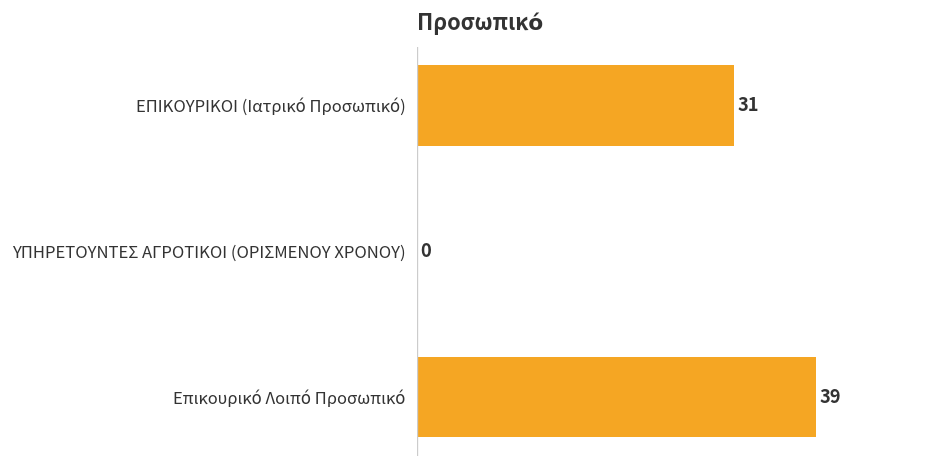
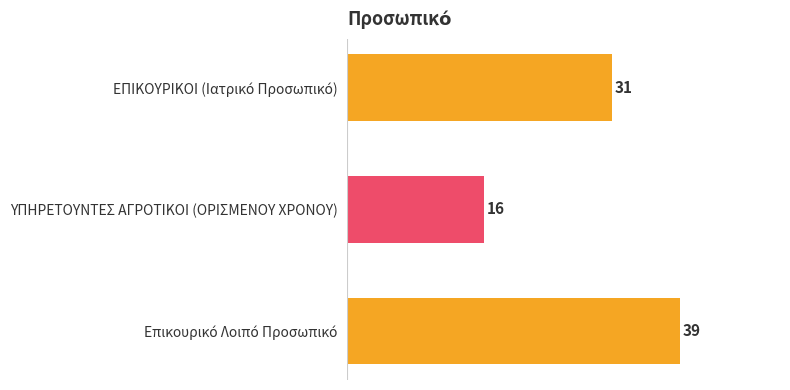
  {
    "ΕΠΙΚΟΥΡΙΚΟΙ (Ιατρικό Προσωπικό)": 31,
-   "ΥΠΗΡΕΤΟΥΝΤΕΣ ΑΓΡΟΤΙΚΟΙ (ΟΡΙΣΜΕΝΟΥ ΧΡΟΝΟΥ)": 0,
+   "ΥΠΗΡΕΤΟΥΝΤΕΣ ΑΓΡΟΤΙΚΟΙ (ΟΡΙΣΜΕΝΟΥ ΧΡΟΝΟΥ)": 16,
    "Επικουρικό Λοιπό Προσωπικό": 39
  }
